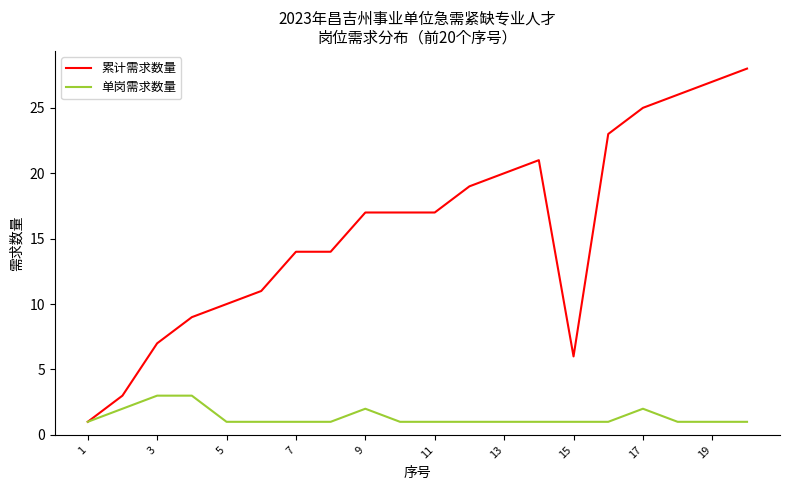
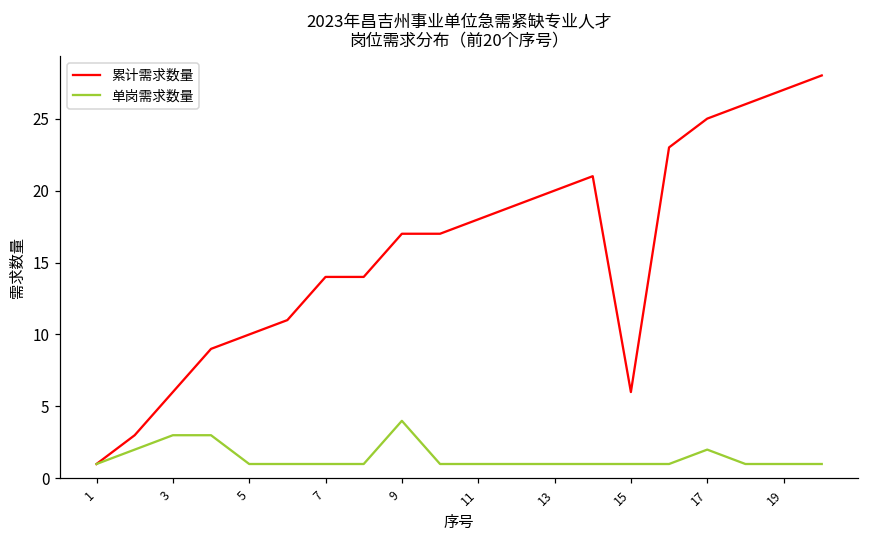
  {
    "累计需求数量": {
-     "3": 7,
+     "3": 6,
      "5": 10,
      "7": 14,
      "9": 17,
-     "11": 17,
+     "11": 18,
      "13": 20,
      "15": 6,
      "17": 25,
      "19": 27
    },
    "单岗需求数量": {
      "3": 3,
      "5": 1,
      "7": 1,
-     "9": 2,
+     "9": 4,
      "11": 1,
      "13": 1,
      "15": 1,
      "17": 2,
      "19": 1
    }
  }
